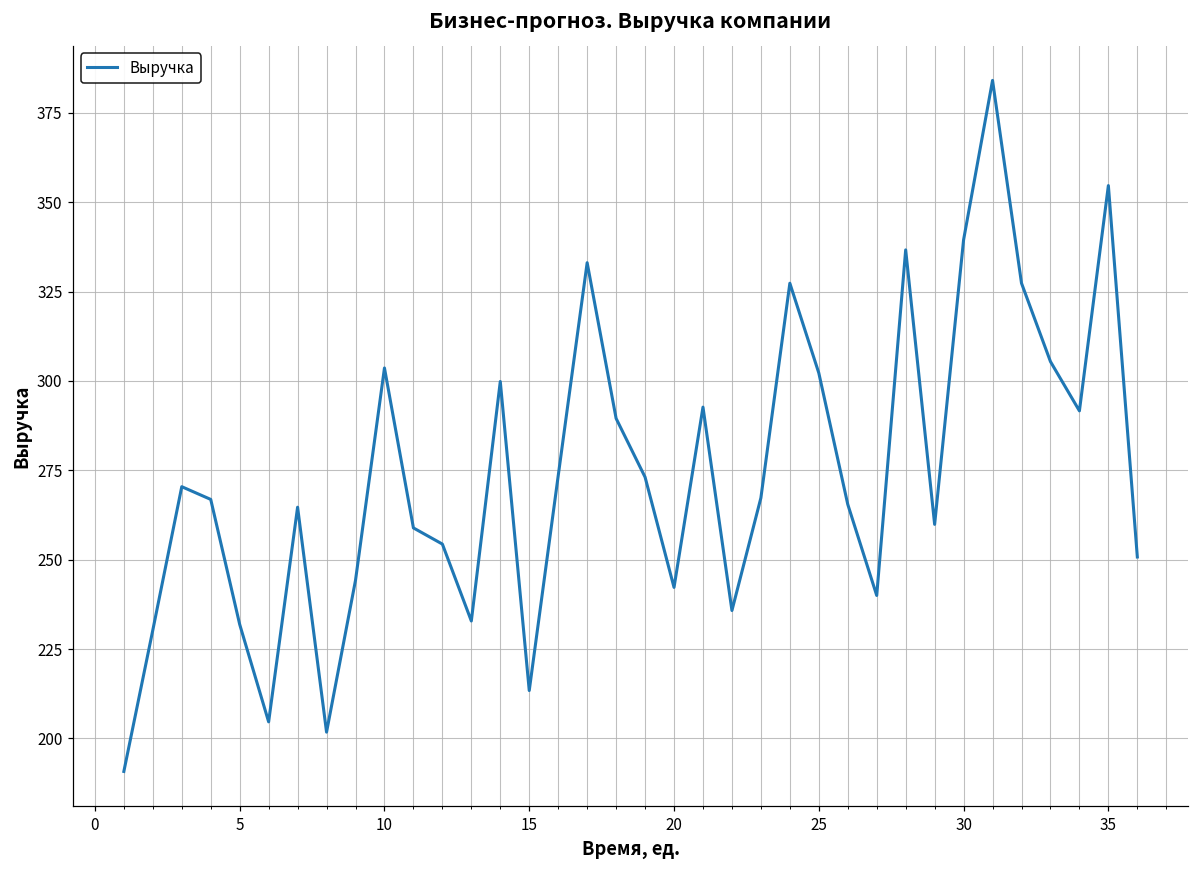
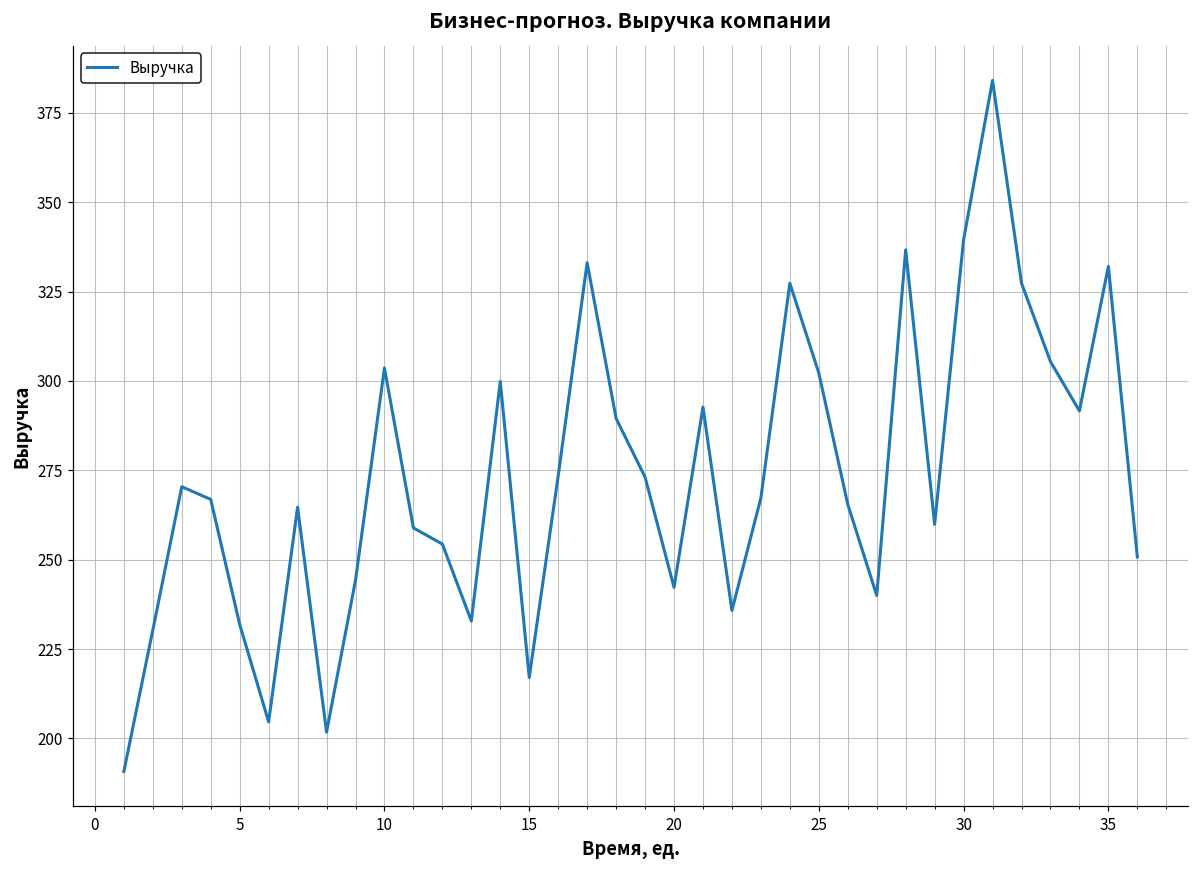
  {
    "5": 232,
    "10": 304,
-   "15": 213,
+   "15": 217,
    "20": 242,
    "25": 302,
    "30": 339,
-   "35": 355
+   "35": 332
  }
